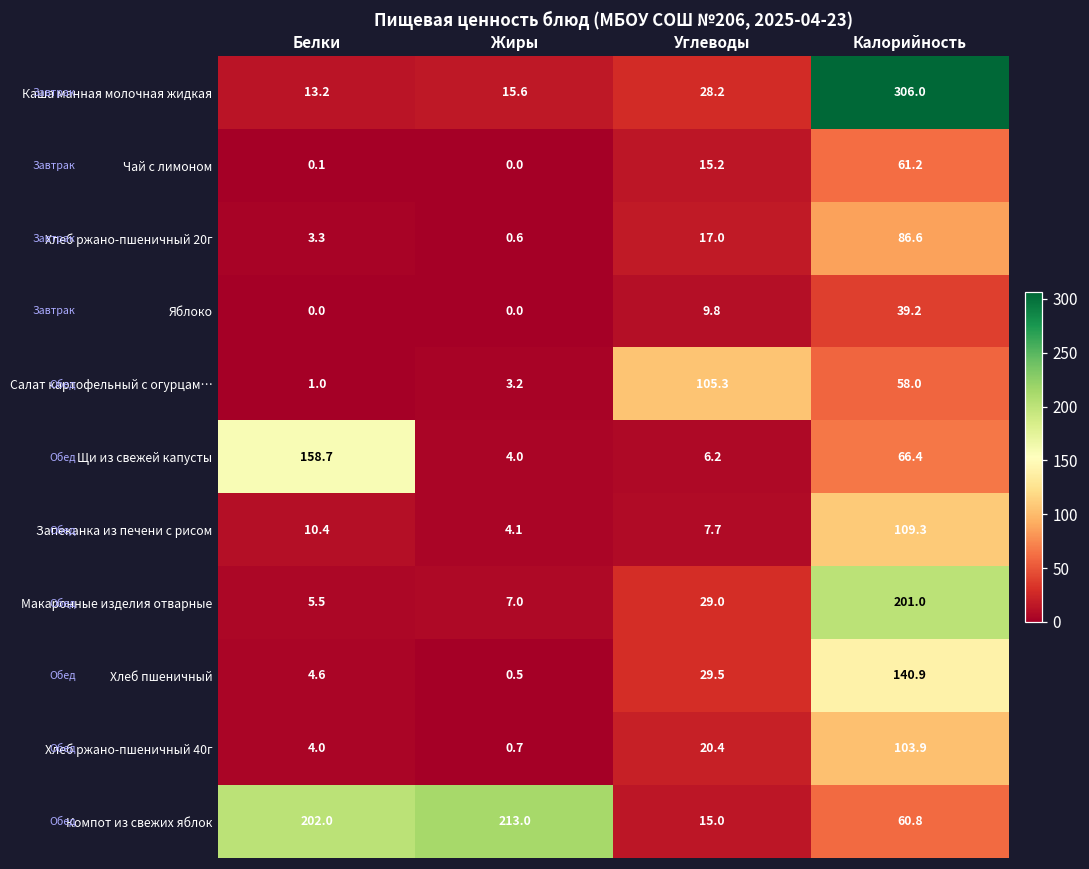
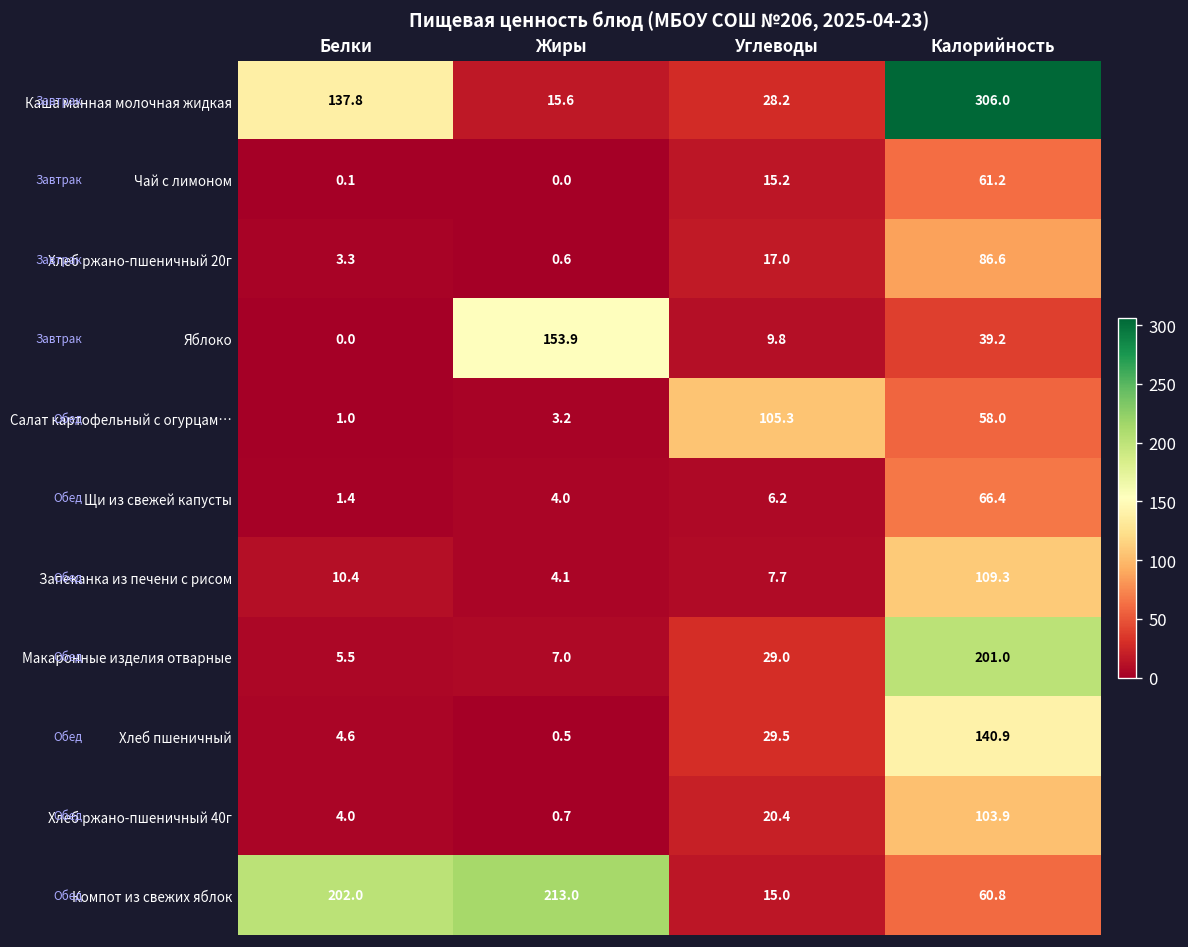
  {
    "Каша манная молочная жидкая": {
-     "Белки": 13.2,
+     "Белки": 137.8,
      "Жиры": 15.6,
      "Углеводы": 28.2,
      "Калорийность": 306.0
    },
    "Чай с лимоном": {
      "Белки": 0.1,
      "Жиры": 0.0,
      "Углеводы": 15.2,
      "Калорийность": 61.2
    },
    "Хлеб ржано-пшеничный 20г": {
      "Белки": 3.3,
      "Жиры": 0.6,
      "Углеводы": 17.0,
      "Калорийность": 86.6
    },
    "Яблоко": {
      "Белки": 0.0,
-     "Жиры": 0.0,
+     "Жиры": 153.9,
      "Углеводы": 9.8,
      "Калорийность": 39.2
    },
    "Салат картофельный с огурцам…": {
      "Белки": 1.0,
      "Жиры": 3.2,
      "Углеводы": 105.3,
      "Калорийность": 58.0
    },
    "Щи из свежей капусты": {
-     "Белки": 158.7,
+     "Белки": 1.4,
      "Жиры": 4.0,
      "Углеводы": 6.2,
      "Калорийность": 66.4
    },
    "Запеканка из печени с рисом": {
      "Белки": 10.4,
      "Жиры": 4.1,
      "Углеводы": 7.7,
      "Калорийность": 109.3
    },
    "Макаронные изделия отварные": {
      "Белки": 5.5,
      "Жиры": 7.0,
      "Углеводы": 29.0,
      "Калорийность": 201.0
    },
    "Хлеб пшеничный": {
      "Белки": 4.6,
      "Жиры": 0.5,
      "Углеводы": 29.5,
      "Калорийность": 140.9
    },
    "Хлеб ржано-пшеничный 40г": {
      "Белки": 4.0,
      "Жиры": 0.7,
      "Углеводы": 20.4,
      "Калорийность": 103.9
    },
    "Компот из свежих яблок": {
      "Белки": 202.0,
      "Жиры": 213.0,
      "Углеводы": 15.0,
      "Калорийность": 60.8
    }
  }
